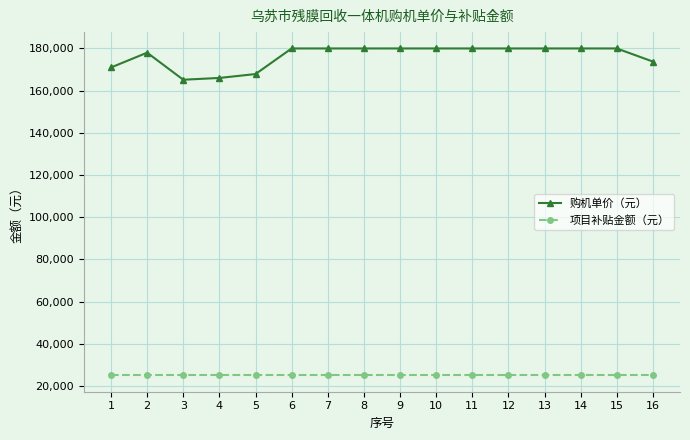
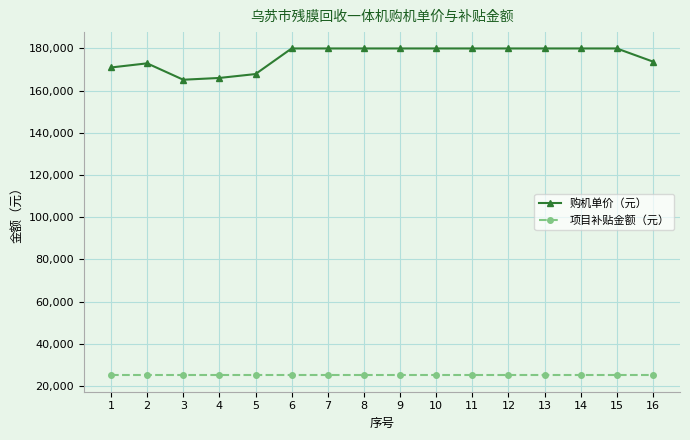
  {
    "购机单价（元）": {
      "1": "171,000",
-     "2": "178,000",
+     "2": "173,000",
      "3": "165,000",
      "4": "166,000",
      "5": "168,000",
      "6": "180,000",
      "7": "180,000",
      "8": "180,000",
      "9": "180,000",
      "10": "180,000",
      "11": "180,000",
      "12": "180,000",
      "13": "180,000",
      "14": "180,000",
      "15": "180,000",
      "16": "174,000"
    },
    "项目补贴金额（元）": {
      "1": "25,000",
      "2": "25,000",
      "3": "25,000",
      "4": "25,000",
      "5": "25,000",
      "6": "25,000",
      "7": "25,000",
      "8": "25,000",
      "9": "25,000",
      "10": "25,000",
      "11": "25,000",
      "12": "25,000",
      "13": "25,000",
      "14": "25,000",
      "15": "25,000",
      "16": "25,000"
    }
  }
